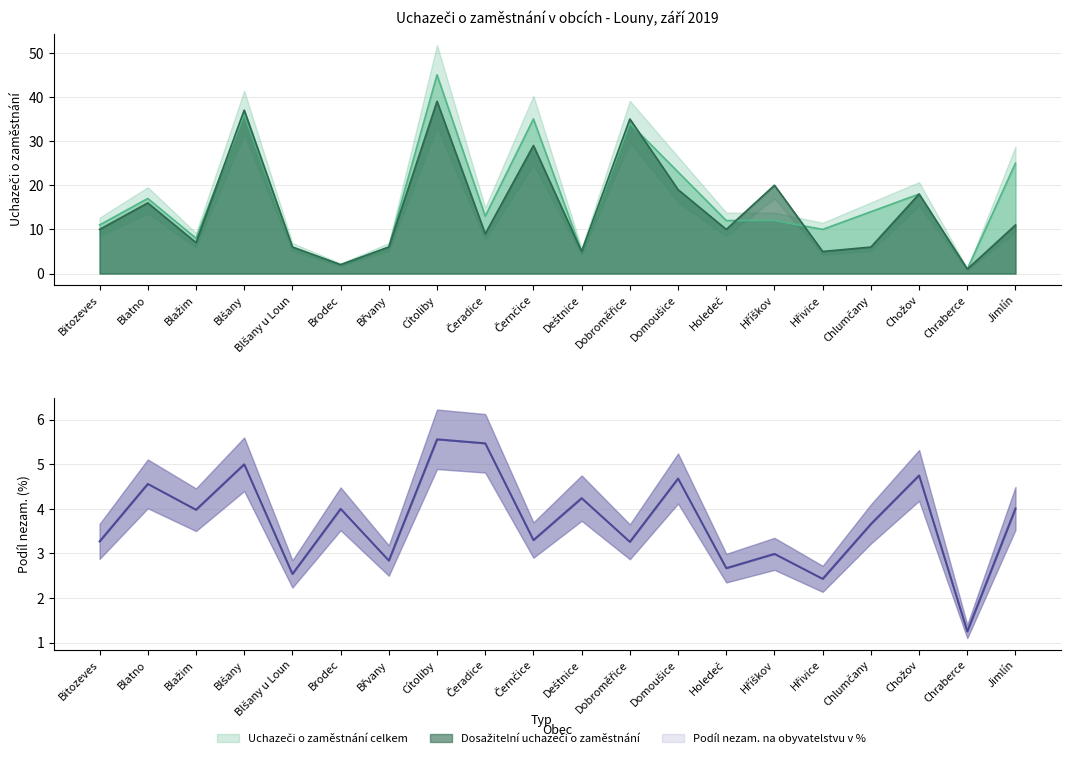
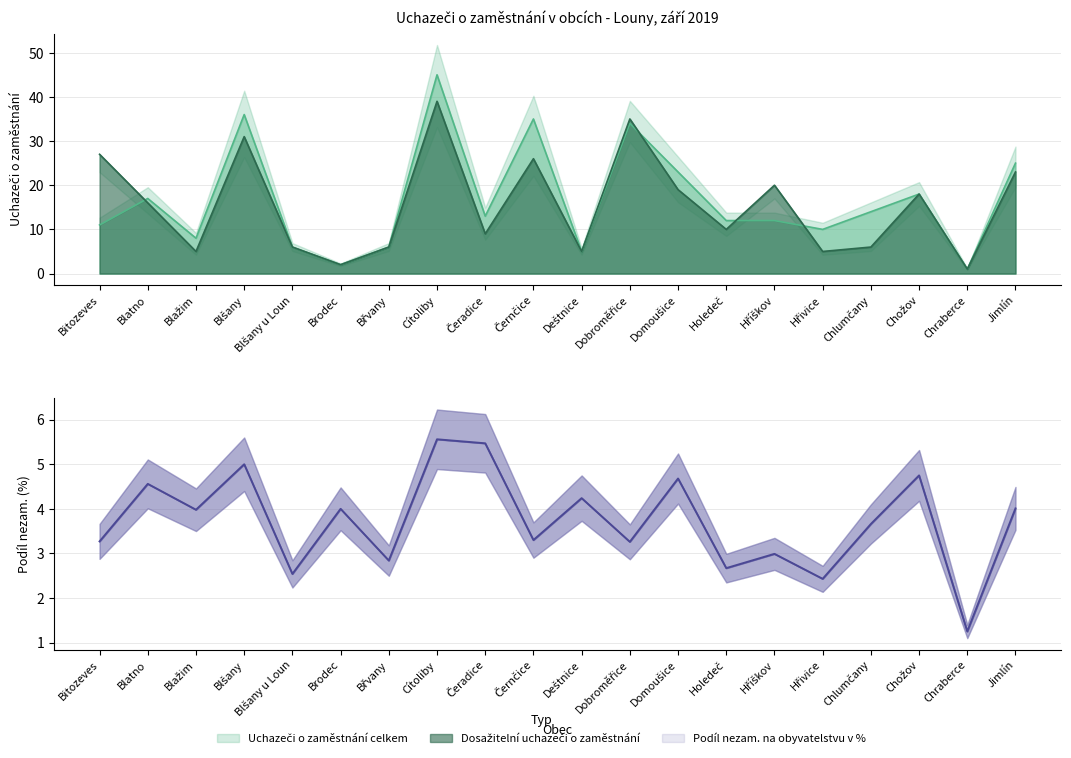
  {
    "Uchazeči o zaměstnání v obcích - Louny, září 2019": {
      "Dosažitelní uchazeči o zaměstnání": {
-       "Bitozeves": 10,
+       "Bitozeves": 27,
        "Blatno": 16,
-       "Blažim": 7,
-       "Blšany": 37,
+       "Blažim": 5,
+       "Blšany": 31,
        "Cítoliby": 39,
        "Čeradice": 9,
-       "Černčice": 29,
+       "Černčice": 26,
        "Dobroměřice": 35,
        "Domoušice": 19,
        "Holedeč": 10,
        "Hříškov": 20,
        "Hřivice": 5,
        "Chlumčany": 6,
-       "Jimlín": 11
+       "Jimlín": 23
      }
    }
  }
